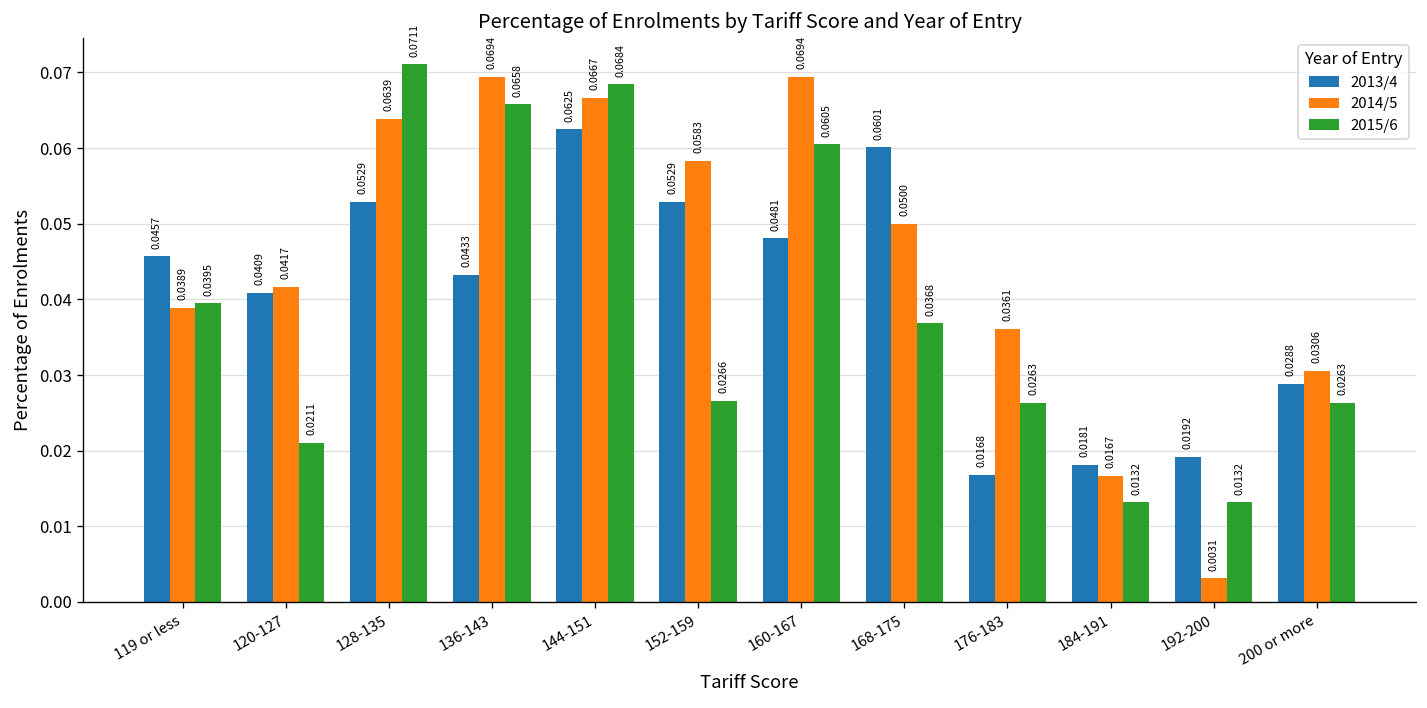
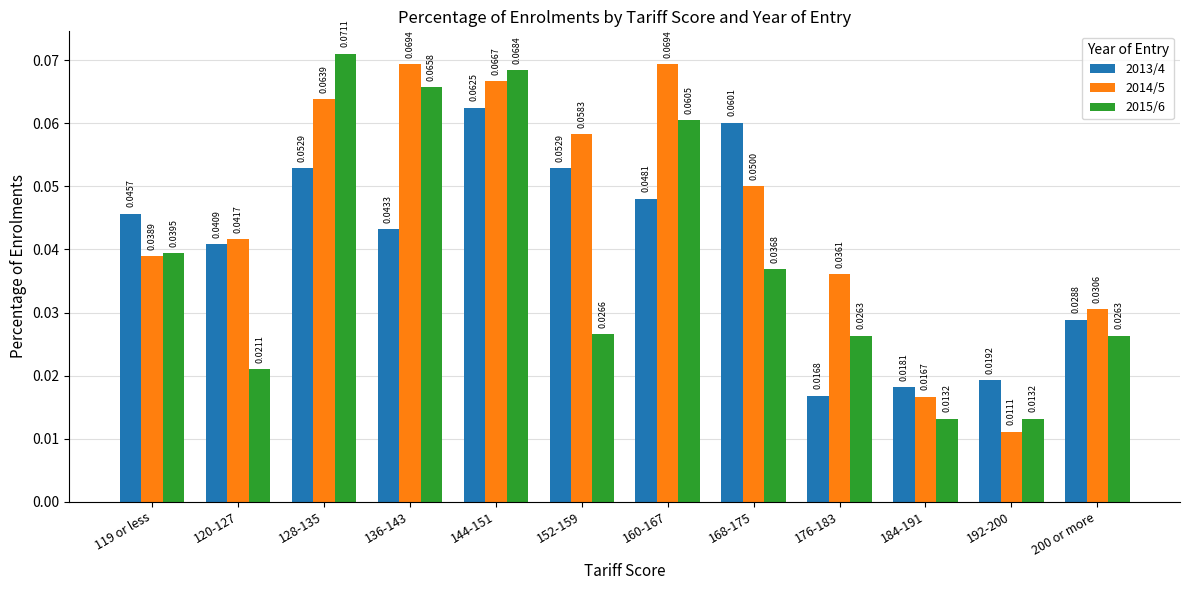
  {
    "2013/4": {
      "119 or less": 0.0457,
      "120-127": 0.0409,
      "128-135": 0.0529,
      "136-143": 0.0433,
      "144-151": 0.0625,
      "152-159": 0.0529,
      "160-167": 0.0481,
      "168-175": 0.0601,
      "176-183": 0.0168,
      "184-191": 0.0181,
      "192-200": 0.0192,
      "200 or more": 0.0288
    },
    "2014/5": {
      "119 or less": 0.0389,
      "120-127": 0.0417,
      "128-135": 0.0639,
      "136-143": 0.0694,
      "144-151": 0.0667,
      "152-159": 0.0583,
      "160-167": 0.0694,
      "168-175": 0.0500,
      "176-183": 0.0361,
      "184-191": 0.0167,
-     "192-200": 0.0031,
+     "192-200": 0.0111,
      "200 or more": 0.0306
    },
    "2015/6": {
      "119 or less": 0.0395,
      "120-127": 0.0211,
      "128-135": 0.0711,
      "136-143": 0.0658,
      "144-151": 0.0684,
      "152-159": 0.0266,
      "160-167": 0.0605,
      "168-175": 0.0368,
      "176-183": 0.0263,
      "184-191": 0.0132,
      "192-200": 0.0132,
      "200 or more": 0.0263
    }
  }
